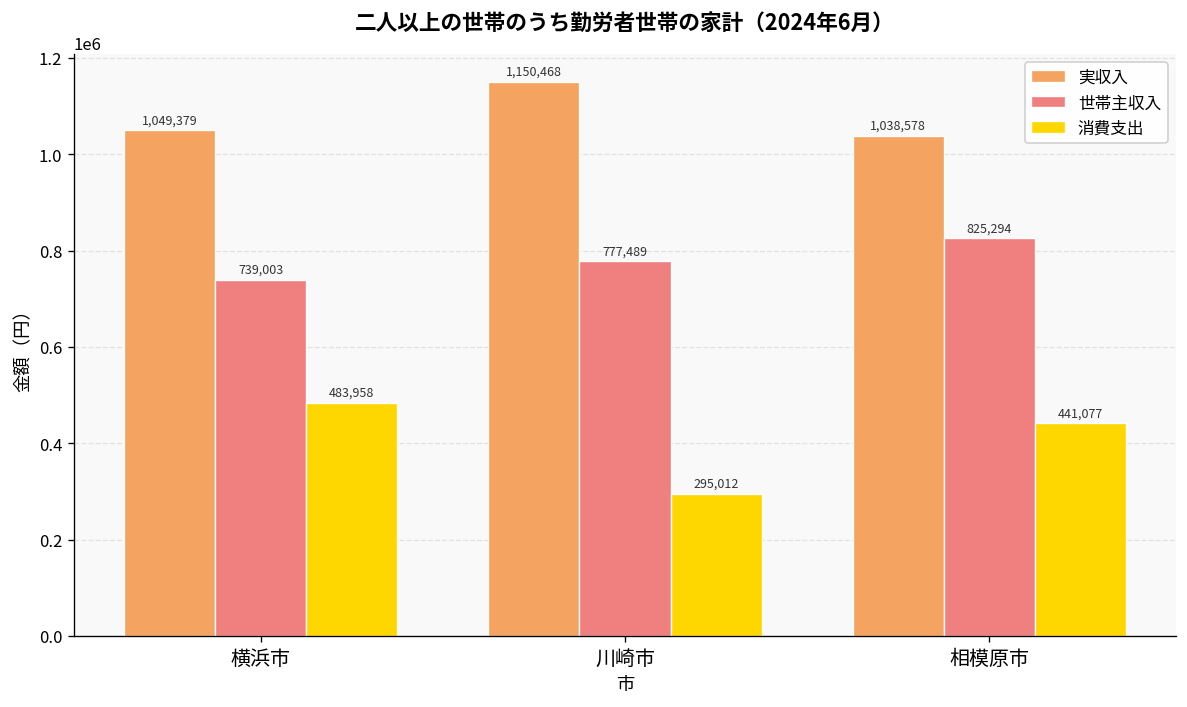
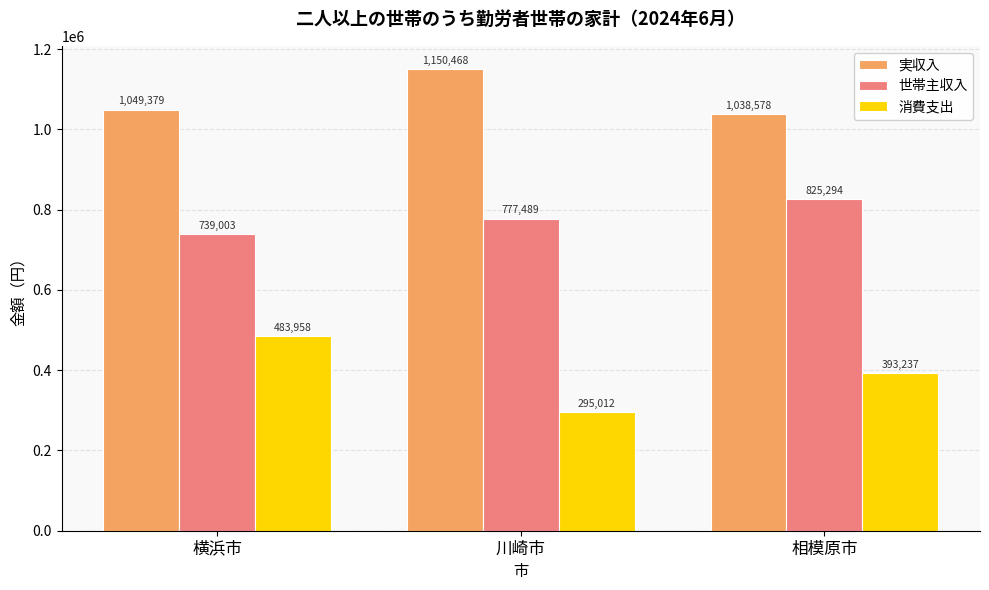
  {
    "消費支出": {
      "横浜市": "483,958",
      "川崎市": "295,012",
-     "相模原市": "441,077"
+     "相模原市": "393,237"
    }
  }
